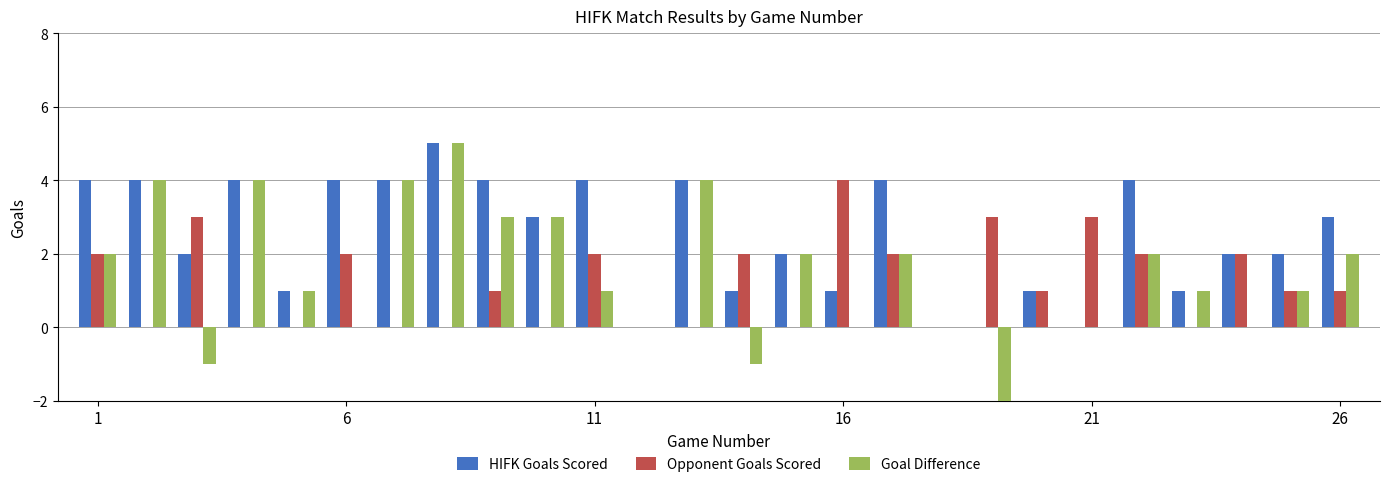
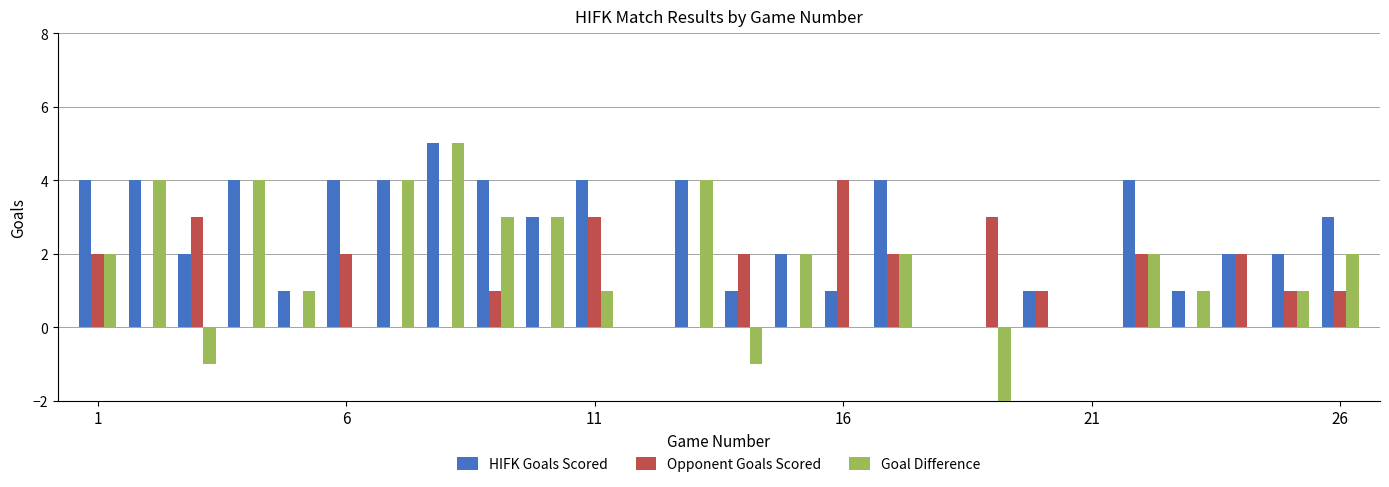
  {
    "Opponent Goals Scored": {
      "1": 2,
      "6": 2,
-     "11": 2,
+     "11": 3,
      "16": 4,
-     "21": 3,
+     "21": 0,
      "26": 1
    }
  }
